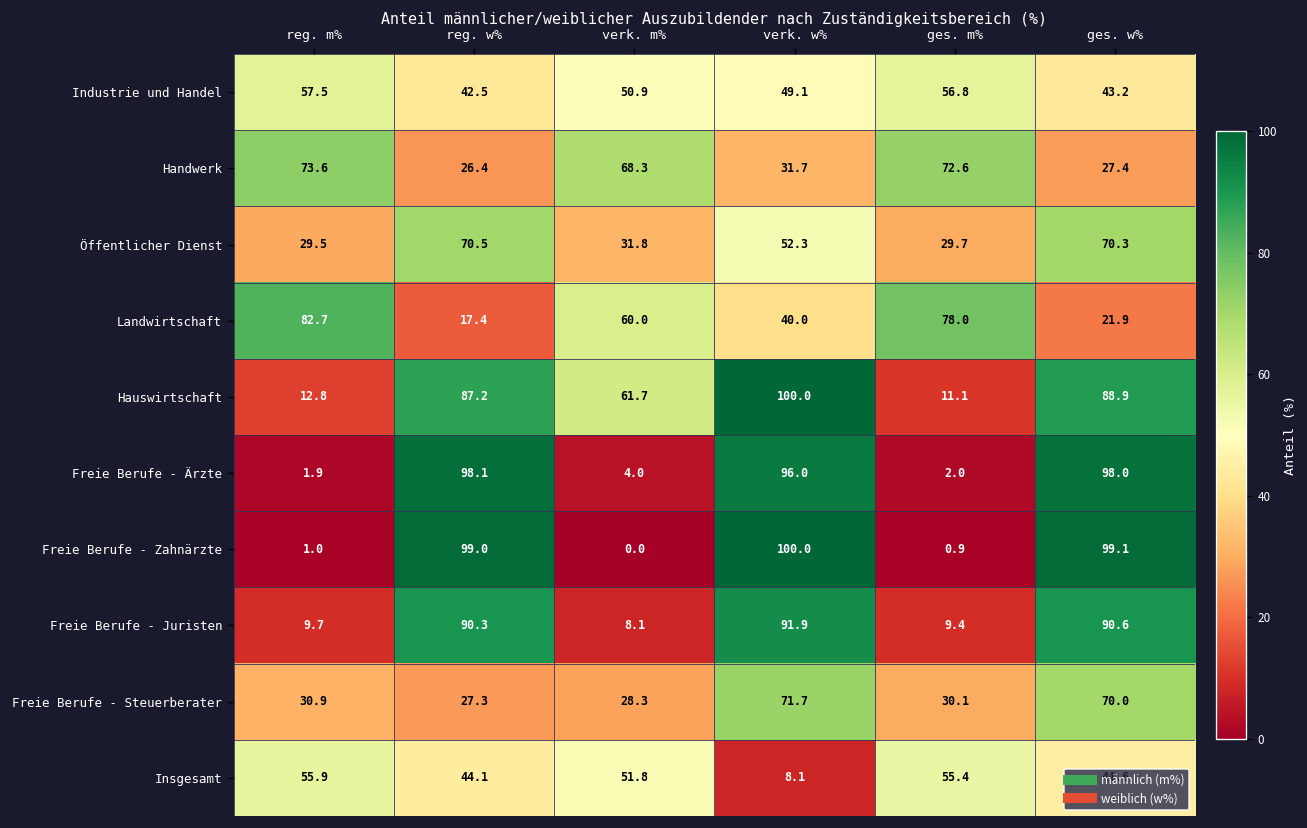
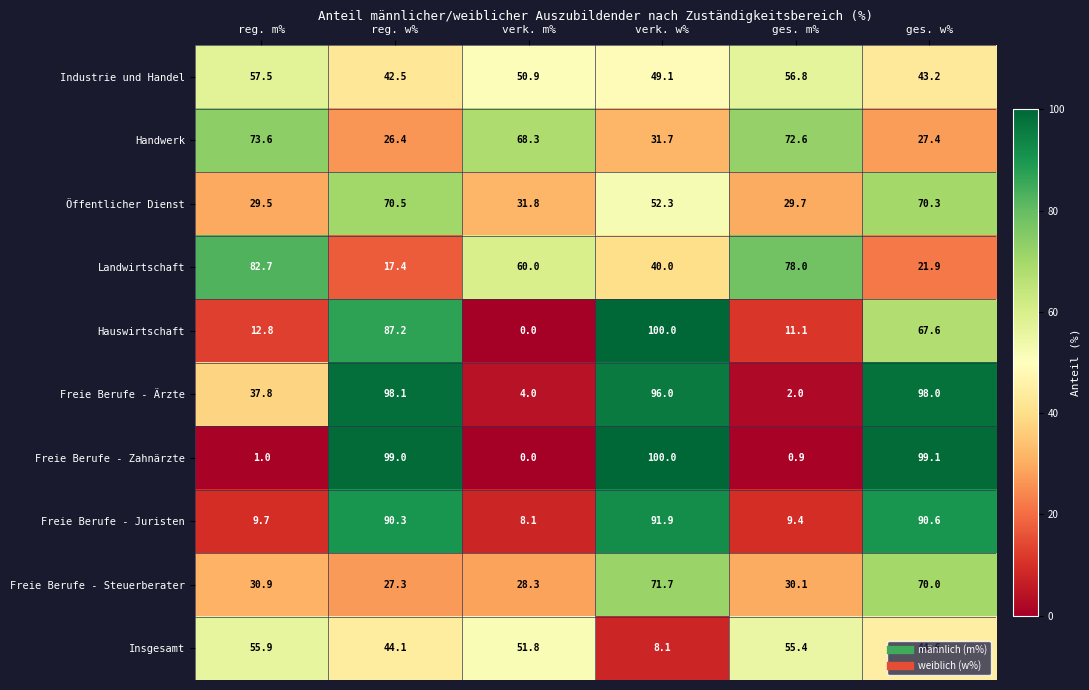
  {
    "Industrie und Handel": {
      "reg. m%": 57.5,
      "reg. w%": 42.5,
      "verk. m%": 50.9,
      "verk. w%": 49.1,
      "ges. m%": 56.8,
      "ges. w%": 43.2
    },
    "Handwerk": {
      "reg. m%": 73.6,
      "reg. w%": 26.4,
      "verk. m%": 68.3,
      "verk. w%": 31.7,
      "ges. m%": 72.6,
      "ges. w%": 27.4
    },
    "Öffentlicher Dienst": {
      "reg. m%": 29.5,
      "reg. w%": 70.5,
      "verk. m%": 31.8,
      "verk. w%": 52.3,
      "ges. m%": 29.7,
      "ges. w%": 70.3
    },
    "Landwirtschaft": {
      "reg. m%": 82.7,
      "reg. w%": 17.4,
      "verk. m%": 60.0,
      "verk. w%": 40.0,
      "ges. m%": 78.0,
      "ges. w%": 21.9
    },
    "Hauswirtschaft": {
      "reg. m%": 12.8,
      "reg. w%": 87.2,
-     "verk. m%": 61.7,
+     "verk. m%": 0.0,
      "verk. w%": 100.0,
      "ges. m%": 11.1,
-     "ges. w%": 88.9
+     "ges. w%": 67.6
    },
    "Freie Berufe - Ärzte": {
-     "reg. m%": 1.9,
+     "reg. m%": 37.8,
      "reg. w%": 98.1,
      "verk. m%": 4.0,
      "verk. w%": 96.0,
      "ges. m%": 2.0,
      "ges. w%": 98.0
    },
    "Freie Berufe - Zahnärzte": {
      "reg. m%": 1.0,
      "reg. w%": 99.0,
      "verk. m%": 0.0,
      "verk. w%": 100.0,
      "ges. m%": 0.9,
      "ges. w%": 99.1
    },
    "Freie Berufe - Juristen": {
      "reg. m%": 9.7,
      "reg. w%": 90.3,
      "verk. m%": 8.1,
      "verk. w%": 91.9,
      "ges. m%": 9.4,
      "ges. w%": 90.6
    },
    "Freie Berufe - Steuerberater": {
      "reg. m%": 30.9,
      "reg. w%": 27.3,
      "verk. m%": 28.3,
      "verk. w%": 71.7,
      "ges. m%": 30.1,
      "ges. w%": 70.0
    },
    "Insgesamt": {
      "reg. m%": 55.9,
      "reg. w%": 44.1,
      "verk. m%": 51.8,
      "verk. w%": 8.1,
      "ges. m%": 55.4
    }
  }
